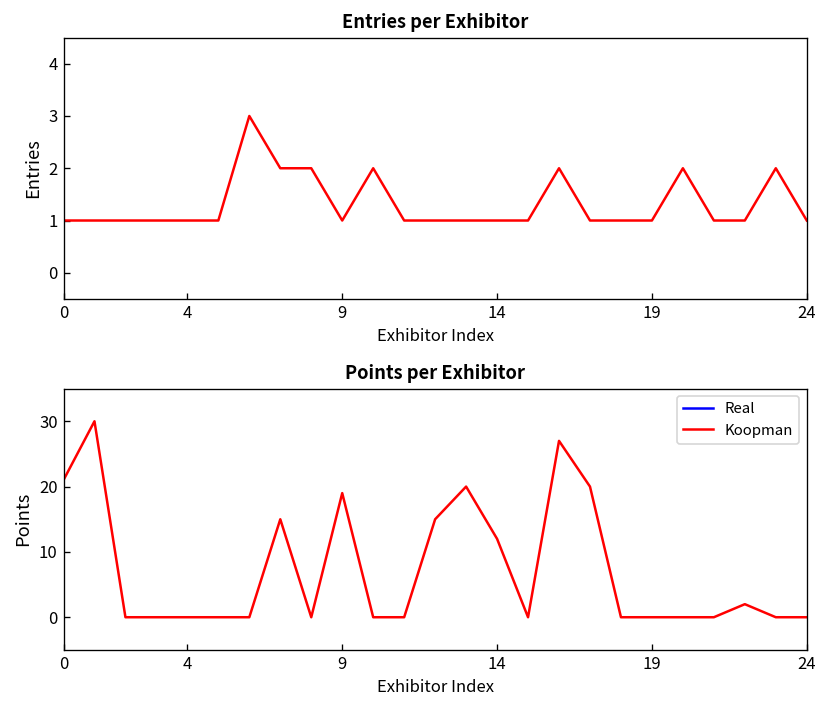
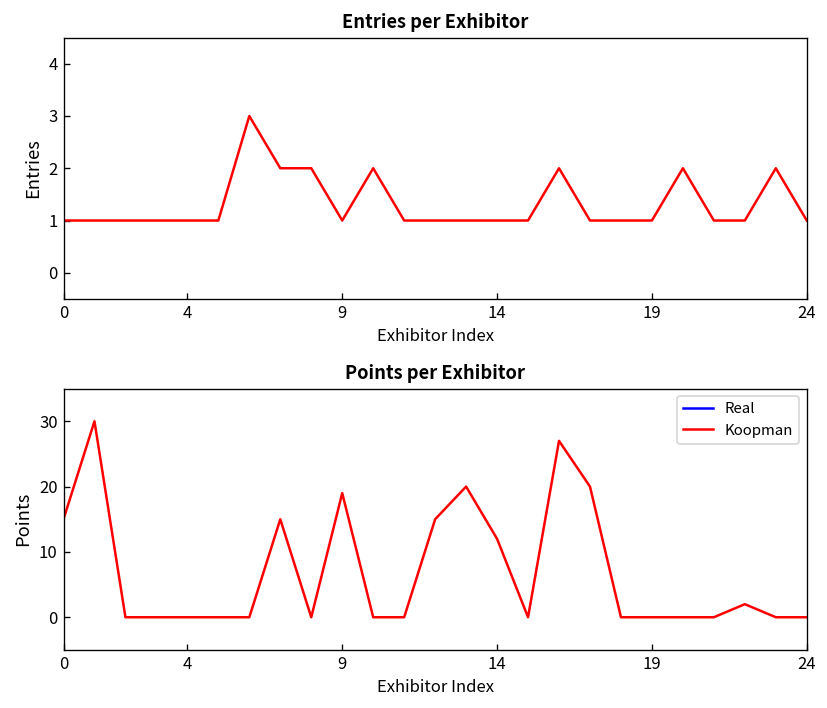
  {
    "Entries per Exhibitor": {
      "0": 1.0,
      "4": 1.0,
      "9": 1.0,
      "14": 1.0,
      "19": 1.0,
      "24": 1.0
    },
    "Points per Exhibitor": {
-     "0": 21,
+     "0": 15,
      "4": 0,
      "9": 19,
      "14": 12,
      "19": 0,
      "24": 0
    }
  }
